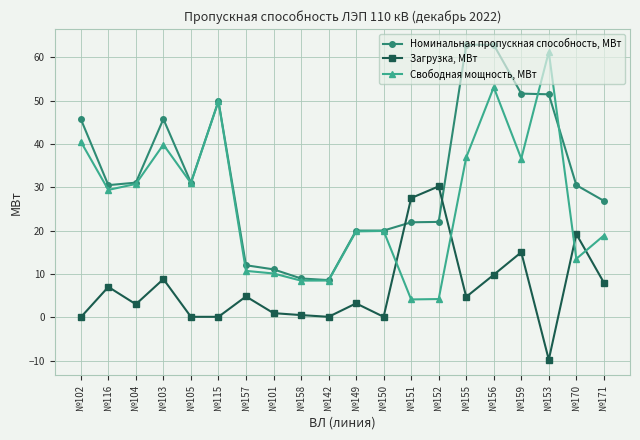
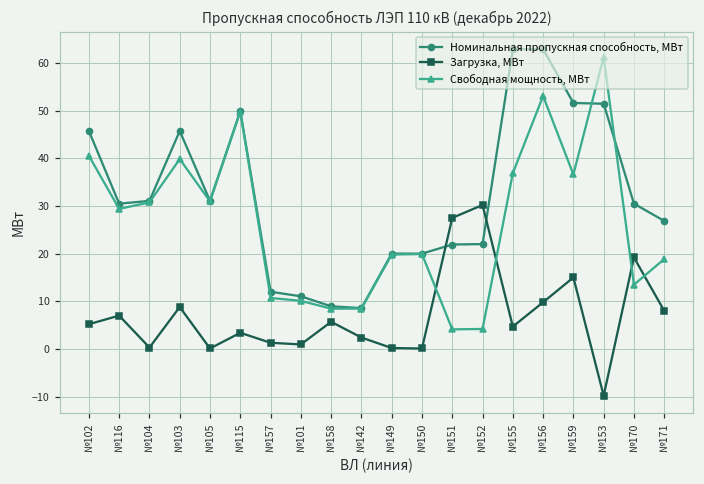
  {
    "Загрузка, МВт": {
-     "№102": 0,
+     "№102": 5,
      "№116": 7,
-     "№104": 3,
+     "№104": 0,
      "№103": 9,
      "№105": 0,
-     "№115": 0,
-     "№157": 5,
+     "№115": 3,
+     "№157": 1,
      "№101": 1,
-     "№158": 1,
-     "№142": 0,
-     "№149": 3,
+     "№158": 6,
+     "№142": 2,
+     "№149": 0,
      "№150": 0,
      "№151": 28,
      "№152": 30,
      "№155": 5,
      "№156": 10,
      "№159": 15,
      "№153": -10,
      "№170": 19,
      "№171": 8
    }
  }
